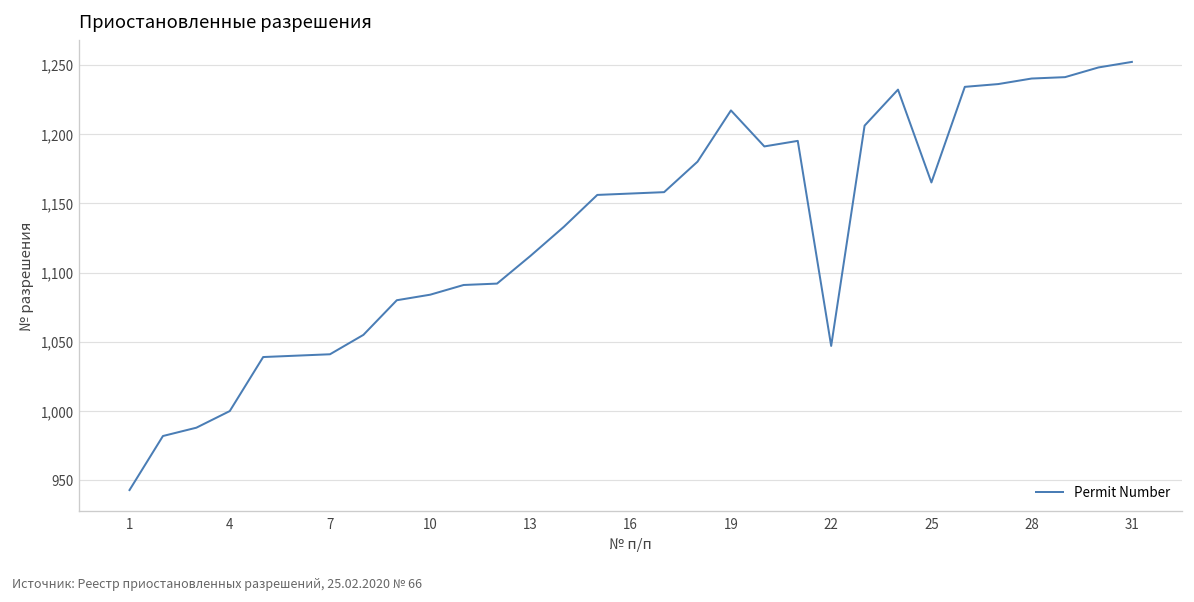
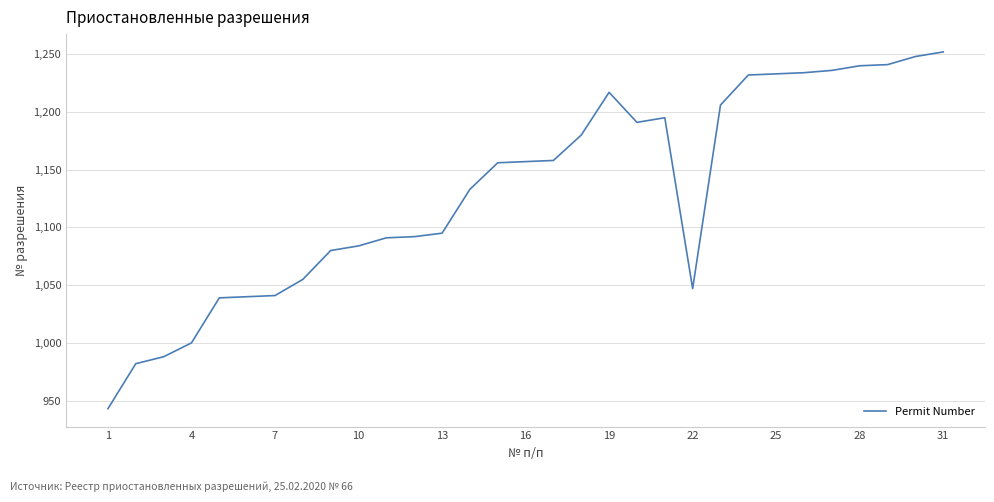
  {
    "1": "943",
    "4": "1,000",
    "7": "1,041",
    "10": "1,084",
-   "13": "1,112",
+   "13": "1,095",
    "16": "1,157",
    "19": "1,217",
    "22": "1,047",
-   "25": "1,165",
+   "25": "1,233",
    "28": "1,240",
    "31": "1,252"
  }
